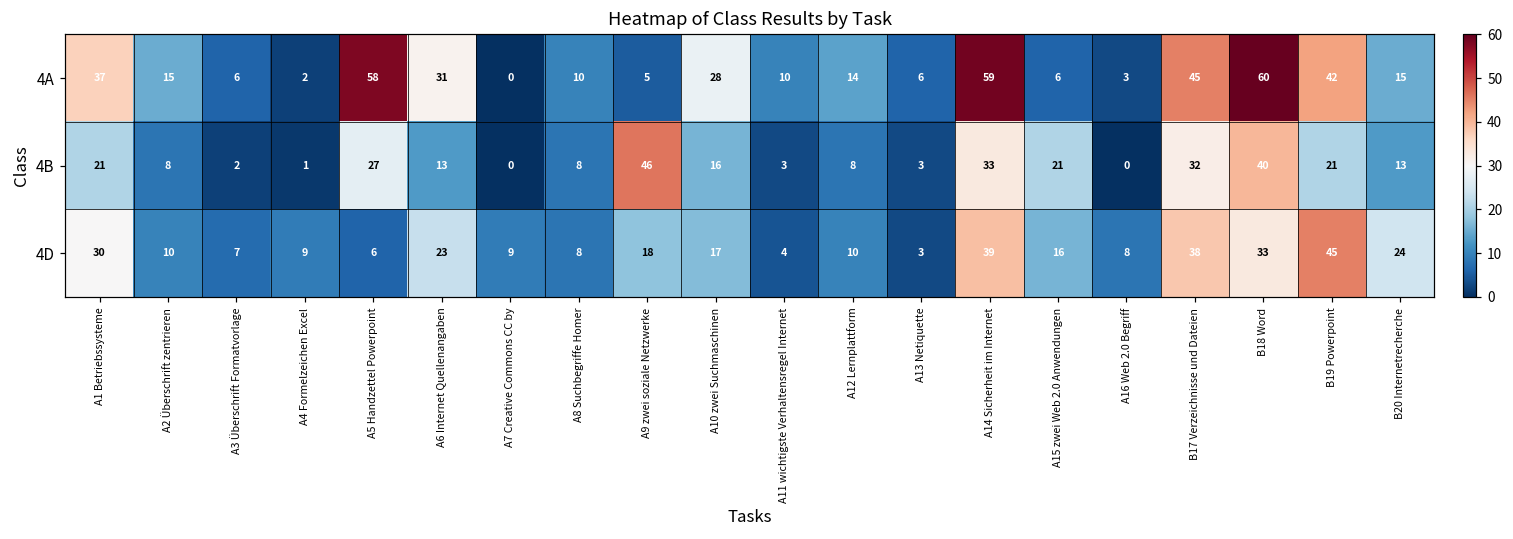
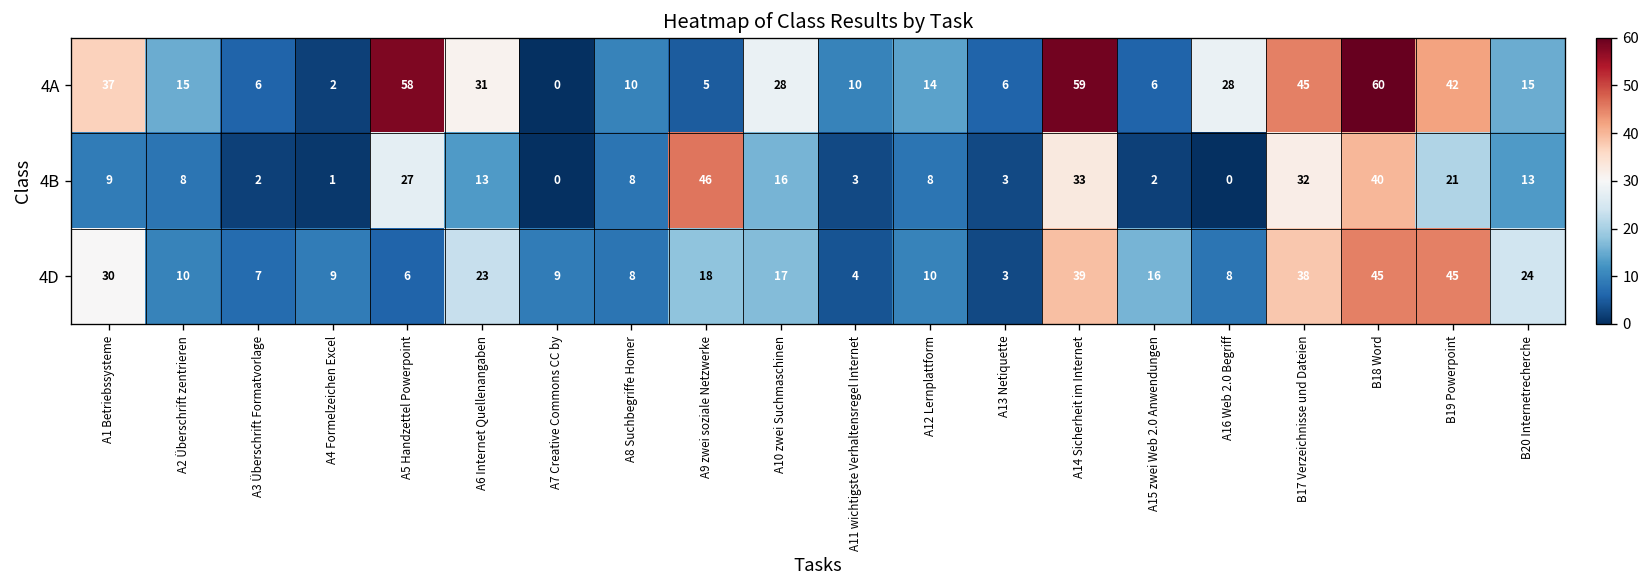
  {
    "4A": {
      "A1 Betriebssysteme": 37,
      "A2 Überschrift zentrieren": 15,
      "A3 Überschrift Formatvorlage": 6,
      "A4 Formelzeichen Excel": 2,
      "A5 Handzettel Powerpoint": 58,
      "A6 Internet Quellenangaben": 31,
      "A7 Creative Commons CC by": 0,
      "A8 Suchbegriffe Homer": 10,
      "A9 zwei soziale Netzwerke": 5,
      "A10 zwei Suchmaschinen": 28,
      "A11 wichtigste Verhaltensregel Internet": 10,
      "A12 Lernplattform": 14,
      "A13 Netiquette": 6,
      "A14 Sicherheit im Internet": 59,
      "A15 zwei Web 2.0 Anwendungen": 6,
-     "A16 Web 2.0 Begriff": 3,
+     "A16 Web 2.0 Begriff": 28,
      "B17 Verzeichnisse und Dateien": 45,
      "B18 Word": 60,
      "B19 Powerpoint": 42,
      "B20 Internetrecherche": 15
    },
    "4B": {
-     "A1 Betriebssysteme": 21,
+     "A1 Betriebssysteme": 9,
      "A2 Überschrift zentrieren": 8,
      "A3 Überschrift Formatvorlage": 2,
      "A4 Formelzeichen Excel": 1,
      "A5 Handzettel Powerpoint": 27,
      "A6 Internet Quellenangaben": 13,
      "A7 Creative Commons CC by": 0,
      "A8 Suchbegriffe Homer": 8,
      "A9 zwei soziale Netzwerke": 46,
      "A10 zwei Suchmaschinen": 16,
      "A11 wichtigste Verhaltensregel Internet": 3,
      "A12 Lernplattform": 8,
      "A13 Netiquette": 3,
      "A14 Sicherheit im Internet": 33,
-     "A15 zwei Web 2.0 Anwendungen": 21,
+     "A15 zwei Web 2.0 Anwendungen": 2,
      "A16 Web 2.0 Begriff": 0,
      "B17 Verzeichnisse und Dateien": 32,
      "B18 Word": 40,
      "B19 Powerpoint": 21,
      "B20 Internetrecherche": 13
    },
    "4D": {
      "A1 Betriebssysteme": 30,
      "A2 Überschrift zentrieren": 10,
      "A3 Überschrift Formatvorlage": 7,
      "A4 Formelzeichen Excel": 9,
      "A5 Handzettel Powerpoint": 6,
      "A6 Internet Quellenangaben": 23,
      "A7 Creative Commons CC by": 9,
      "A8 Suchbegriffe Homer": 8,
      "A9 zwei soziale Netzwerke": 18,
      "A10 zwei Suchmaschinen": 17,
      "A11 wichtigste Verhaltensregel Internet": 4,
      "A12 Lernplattform": 10,
      "A13 Netiquette": 3,
      "A14 Sicherheit im Internet": 39,
      "A15 zwei Web 2.0 Anwendungen": 16,
      "A16 Web 2.0 Begriff": 8,
      "B17 Verzeichnisse und Dateien": 38,
-     "B18 Word": 33,
+     "B18 Word": 45,
      "B19 Powerpoint": 45,
      "B20 Internetrecherche": 24
    }
  }
